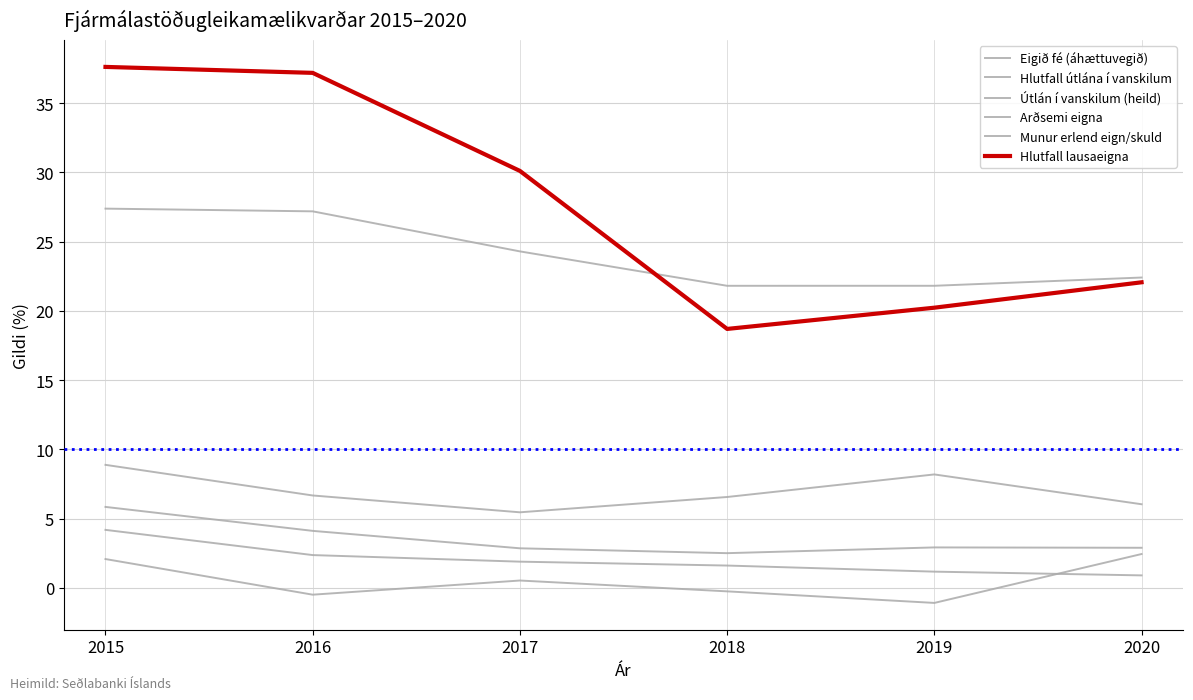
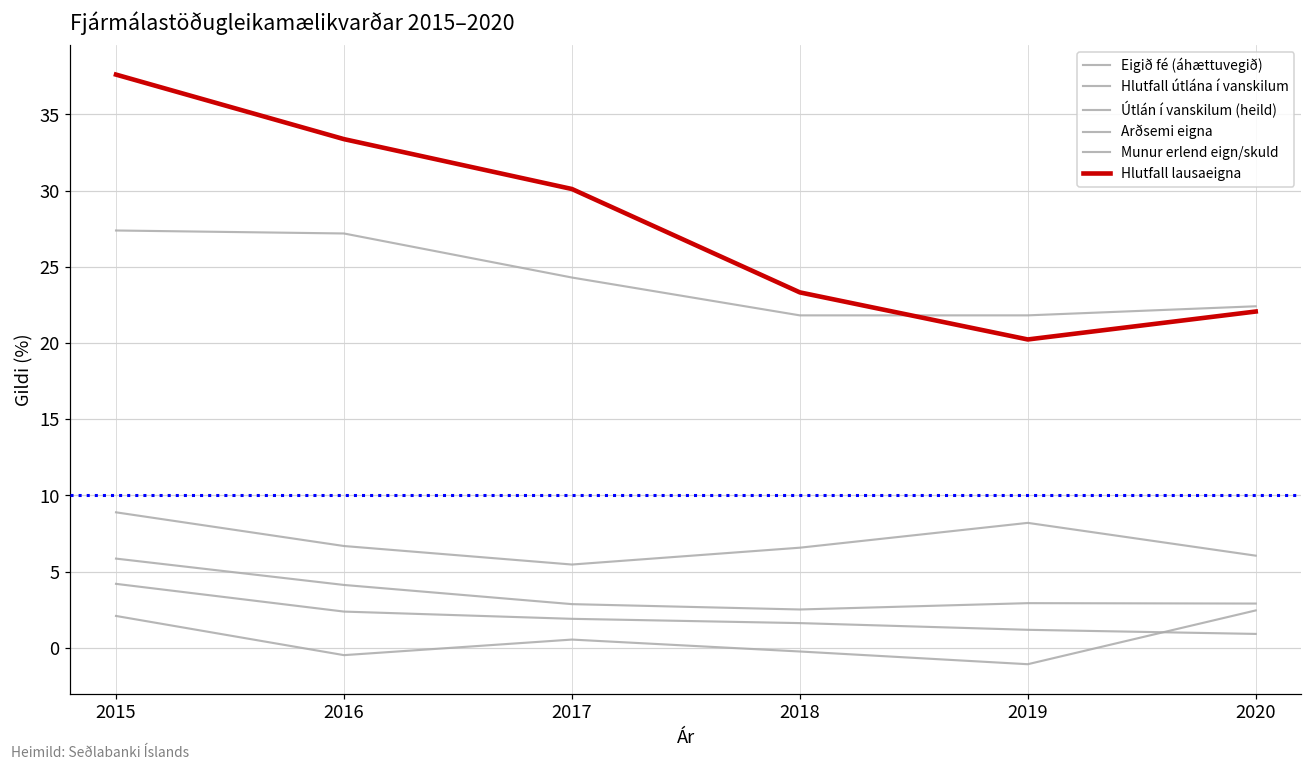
  {
    "Hlutfall lausaeigna": {
      "2015": 37.6,
-     "2016": 37.2,
+     "2016": 33.4,
      "2017": 30.1,
-     "2018": 18.7,
+     "2018": 23.3,
      "2019": 20.2,
      "2020": 22.1
    }
  }
